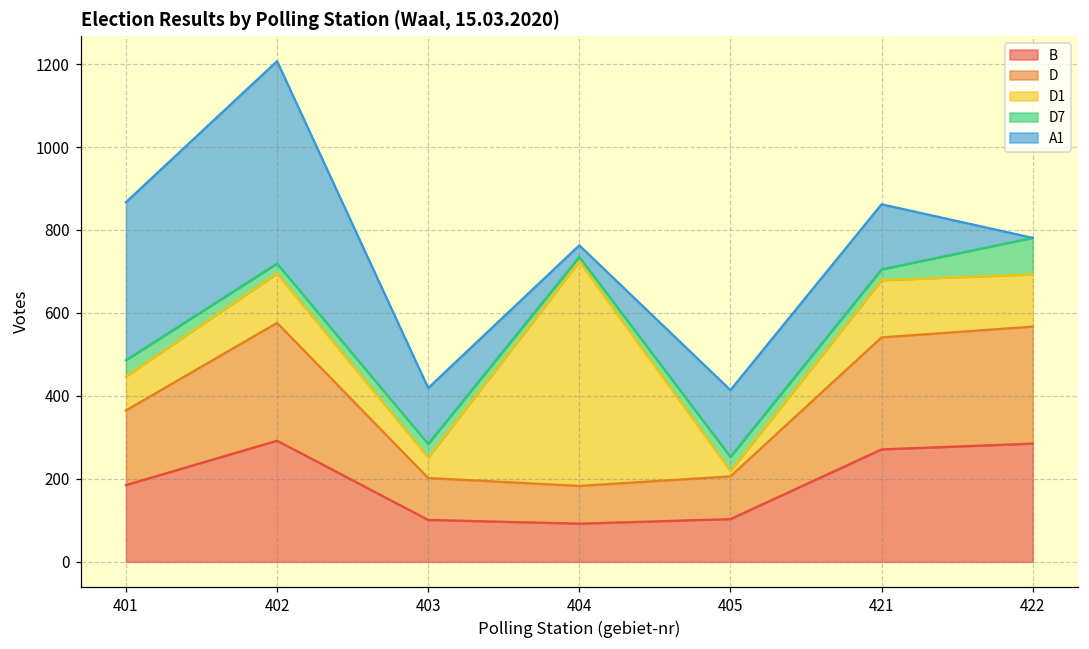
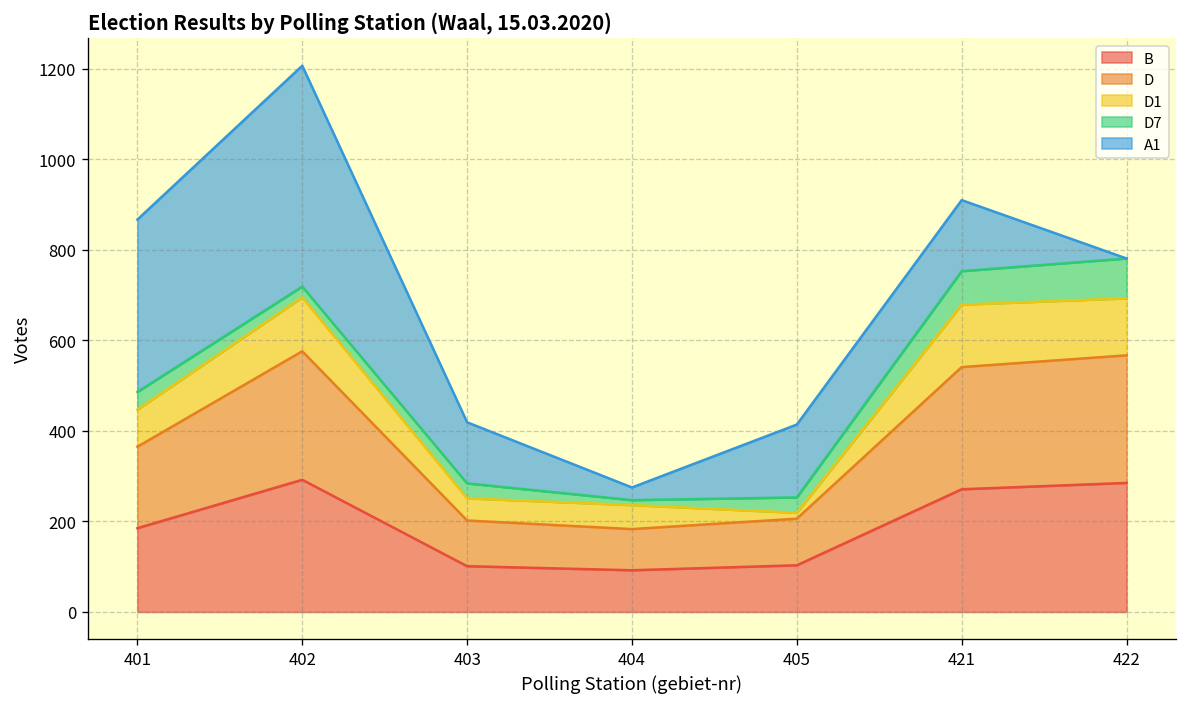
  {
    "D1": {
      "401": 80,
      "402": 120,
      "403": 50,
-     "404": 540,
+     "404": 50,
      "405": 10,
      "421": 140,
      "422": 130
    },
    "D7": {
      "401": 40,
      "402": 20,
      "403": 30,
      "404": 10,
      "405": 30,
-     "421": 30
+     "421": 70
    },
    "A1": {
      "401": 380,
      "402": 490,
      "403": 140,
      "404": 30,
      "405": 160,
      "421": 160
    }
  }
